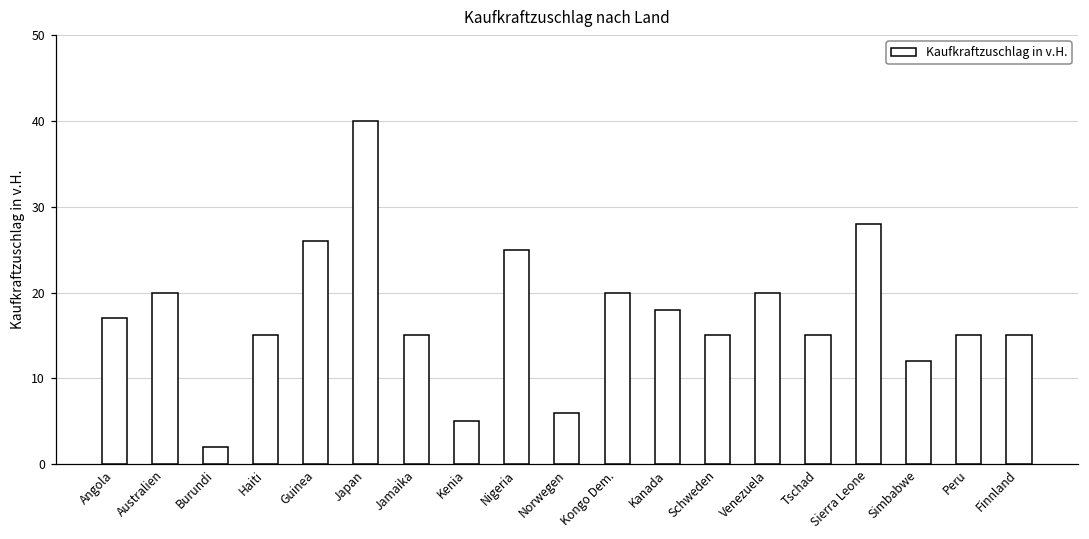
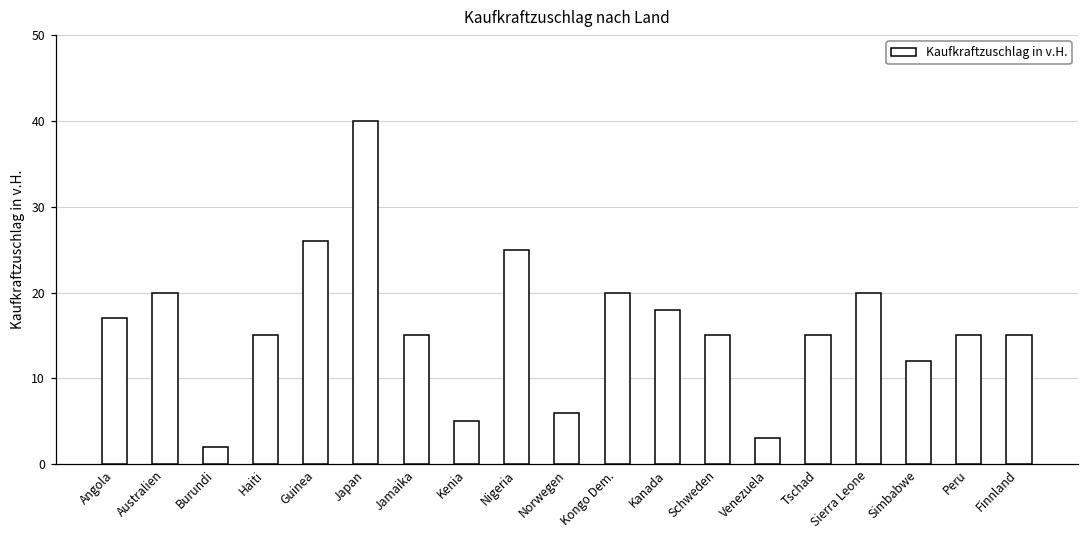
  {
    "Angola": 17,
    "Australien": 20,
    "Burundi": 2,
    "Haiti": 15,
    "Guinea": 26,
    "Japan": 40,
    "Jamaika": 15,
    "Kenia": 5,
    "Nigeria": 25,
    "Norwegen": 6,
    "Kongo Dem.": 20,
    "Kanada": 18,
    "Schweden": 15,
-   "Venezuela": 20,
+   "Venezuela": 3,
    "Tschad": 15,
-   "Sierra Leone": 28,
+   "Sierra Leone": 20,
    "Simbabwe": 12,
    "Peru": 15,
    "Finnland": 15
  }
